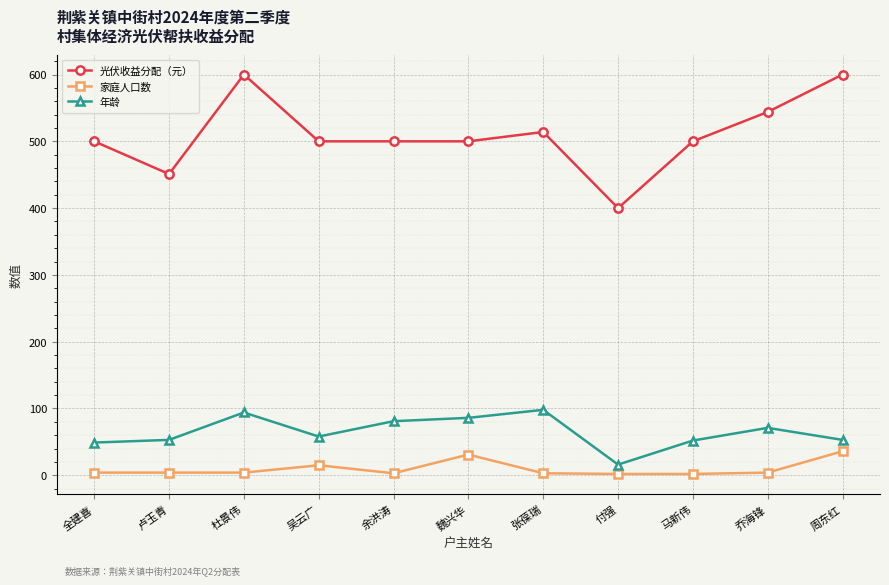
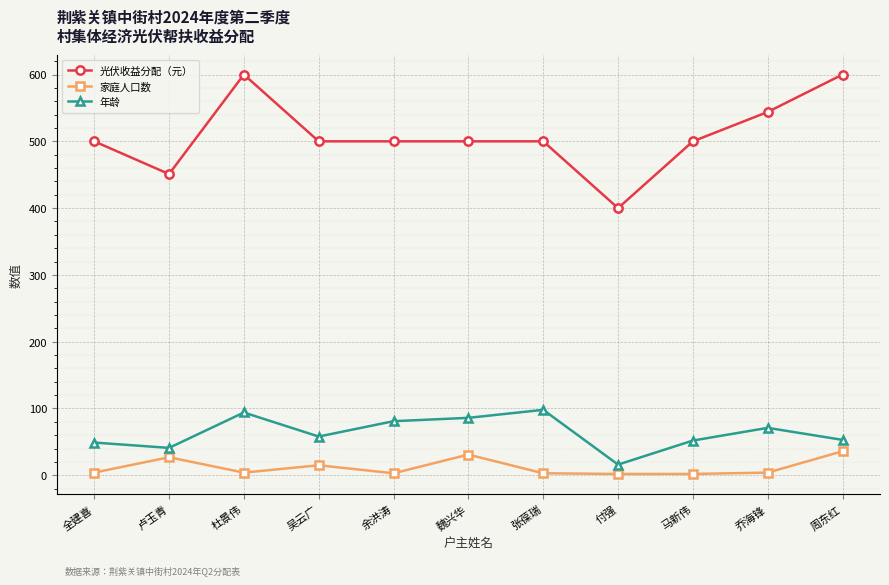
  {
    "光伏收益分配（元）": {
      "全建喜": 500,
      "卢玉青": 450,
      "杜景伟": 600,
      "吴云广": 500,
      "余洪涛": 500,
      "魏兴华": 500,
-     "张葆瑞": 510,
+     "张葆瑞": 500,
      "付强": 400,
      "马新伟": 500,
      "乔海锋": 540,
      "周东红": 600
    },
    "家庭人口数": {
      "全建喜": 0,
-     "卢玉青": 0,
+     "卢玉青": 30,
      "杜景伟": 0,
      "吴云广": 20,
      "余洪涛": 0,
      "魏兴华": 30,
      "张葆瑞": 0,
      "付强": 0,
      "马新伟": 0,
      "乔海锋": 0,
      "周东红": 40
    },
    "年龄": {
      "全建喜": 50,
-     "卢玉青": 50,
+     "卢玉青": 40,
      "杜景伟": 90,
      "吴云广": 60,
      "余洪涛": 80,
      "魏兴华": 90,
      "张葆瑞": 100,
      "付强": 20,
      "马新伟": 50,
      "乔海锋": 70,
      "周东红": 50
    }
  }
